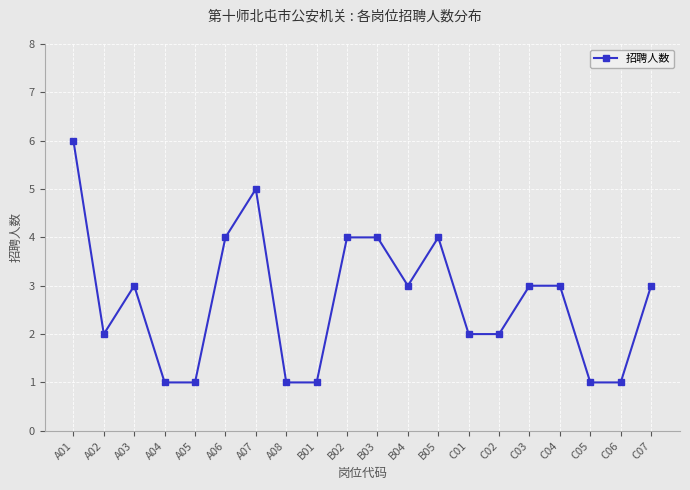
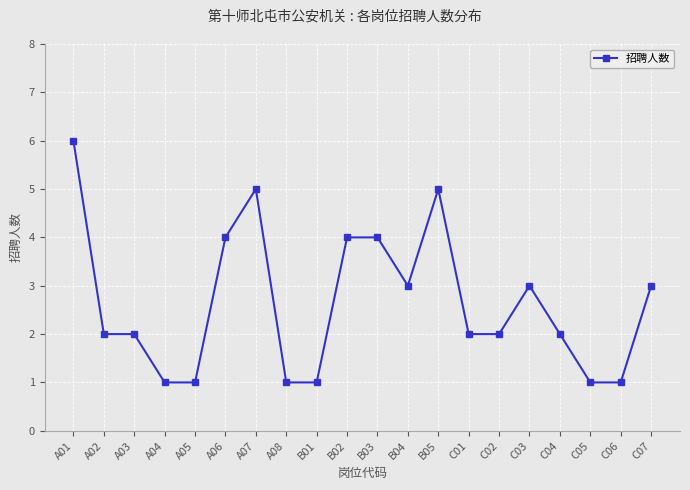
  {
    "A01": 6,
    "A02": 2,
-   "A03": 3,
+   "A03": 2,
    "A04": 1,
    "A05": 1,
    "A06": 4,
    "A07": 5,
    "A08": 1,
    "B01": 1,
    "B02": 4,
    "B03": 4,
    "B04": 3,
-   "B05": 4,
+   "B05": 5,
    "C01": 2,
    "C02": 2,
    "C03": 3,
-   "C04": 3,
+   "C04": 2,
    "C05": 1,
    "C06": 1,
    "C07": 3
  }
